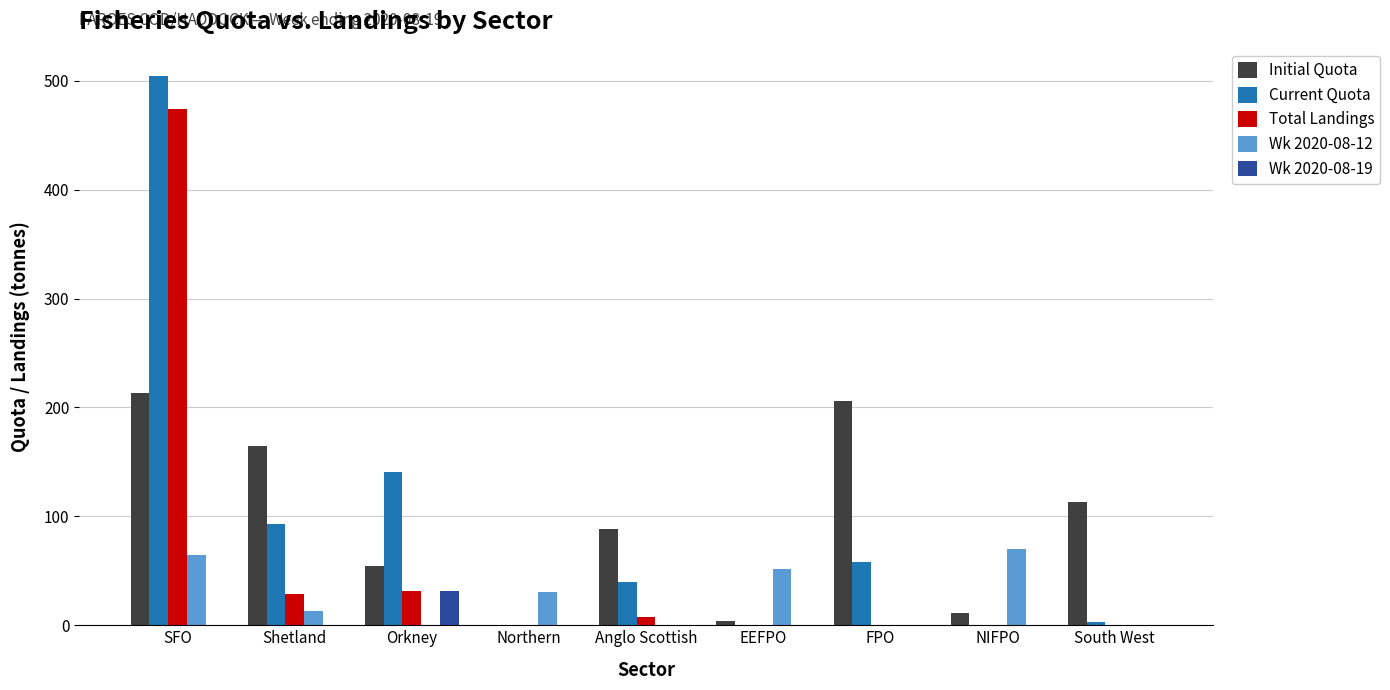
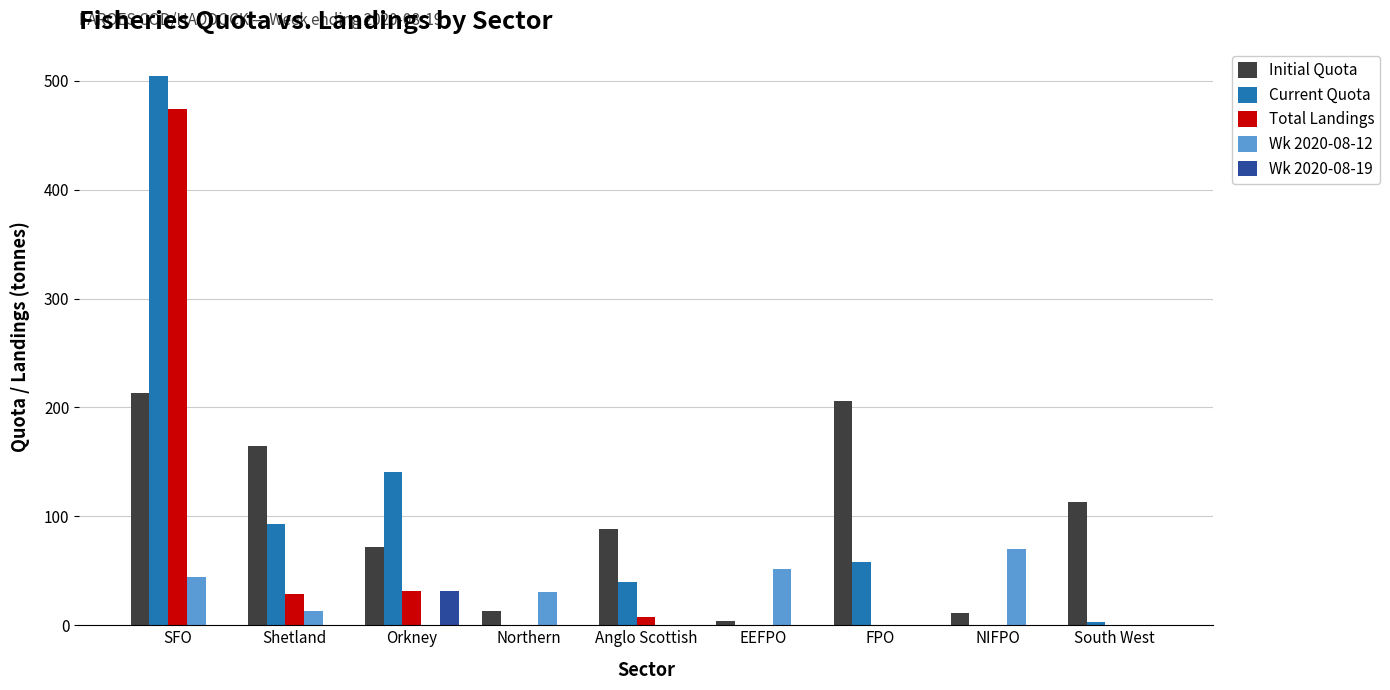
  {
    "Initial Quota": {
      "SFO": 213,
      "Shetland": 164,
-     "Orkney": 55,
-     "Northern": 0,
+     "Orkney": 72,
+     "Northern": 13,
      "Anglo Scottish": 88,
      "EEFPO": 4,
      "FPO": 206,
      "NIFPO": 11,
      "South West": 113
    },
    "Total Landings": {
      "SFO": 474,
      "Shetland": 28,
      "Orkney": 32,
      "Northern": 0,
      "Anglo Scottish": 7,
      "EEFPO": 0,
      "FPO": 0,
      "NIFPO": 0,
      "South West": 0
    },
    "Wk 2020-08-12": {
-     "SFO": 64,
+     "SFO": 45,
      "Shetland": 13,
      "Orkney": 0,
      "Northern": 30,
      "Anglo Scottish": 0,
      "EEFPO": 52,
      "FPO": 0,
      "NIFPO": 70,
      "South West": 0
    }
  }
